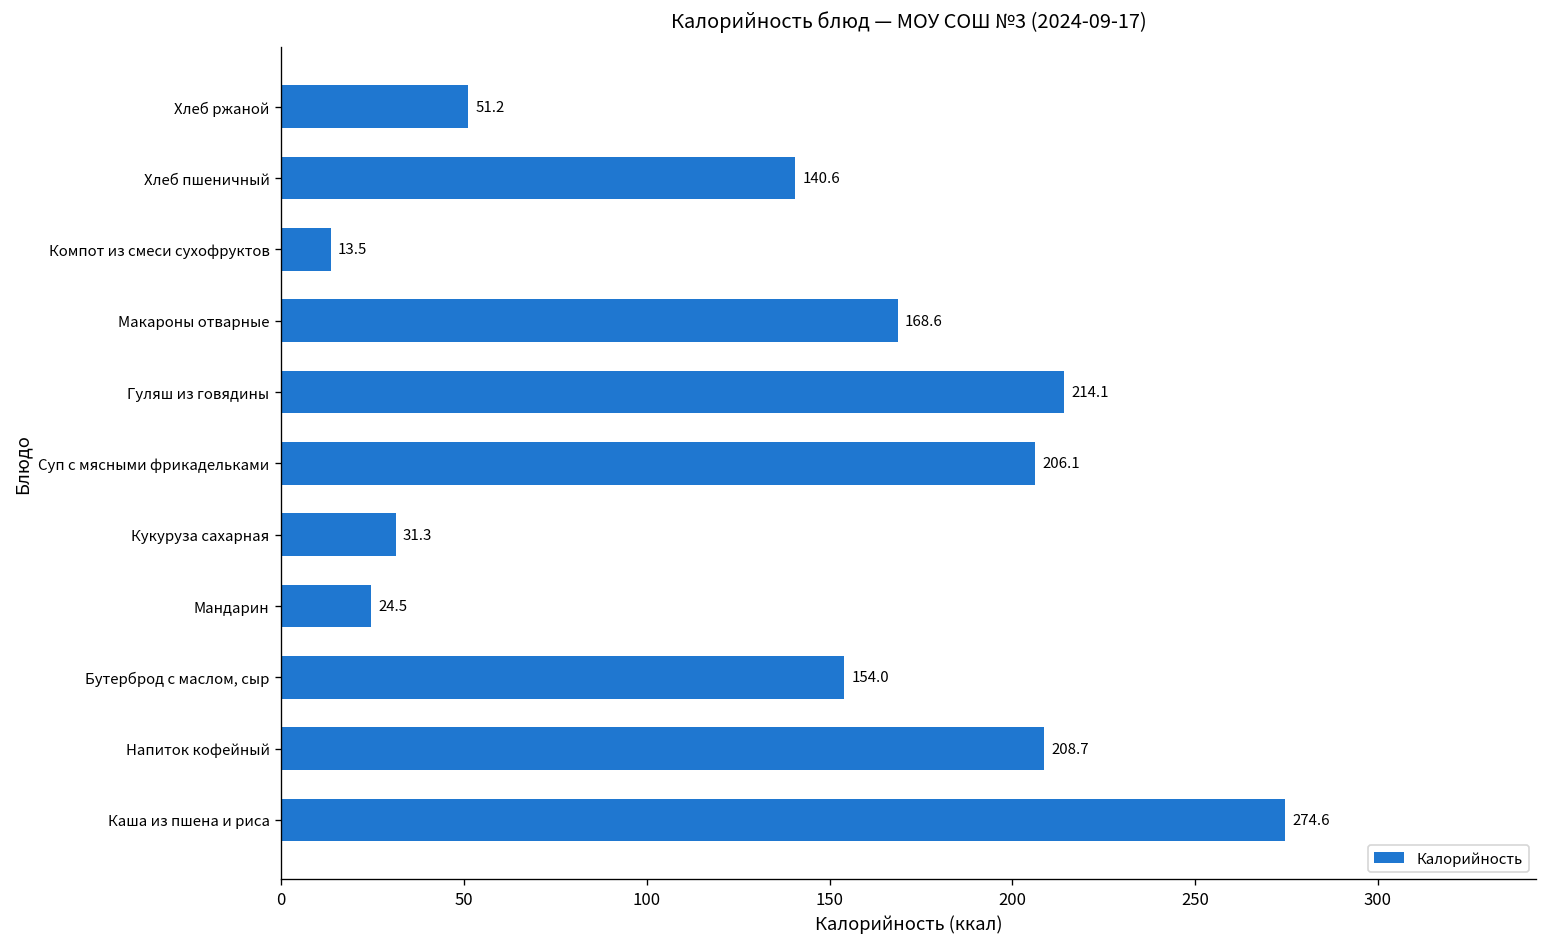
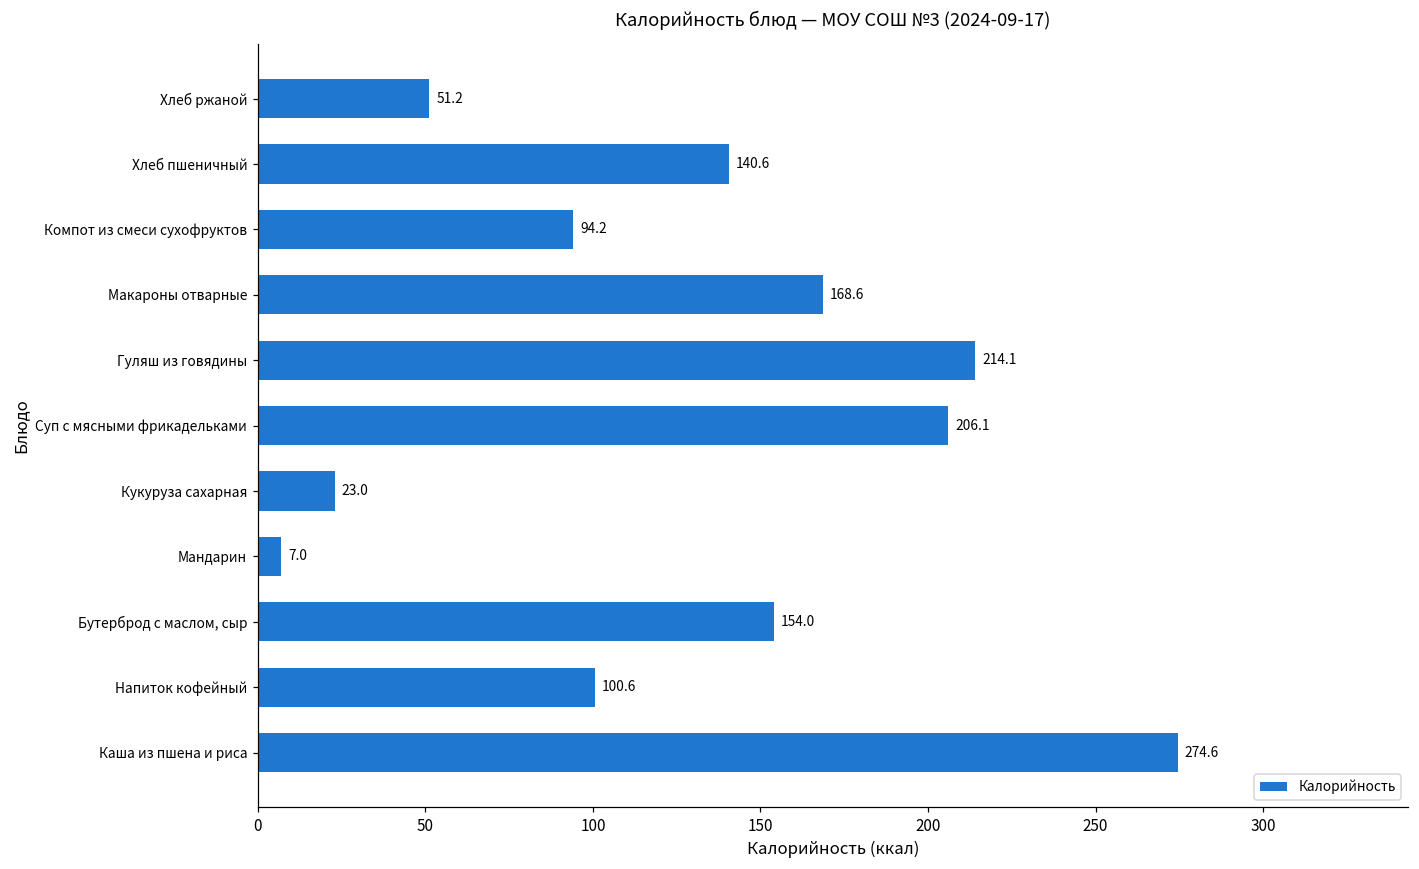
  {
    "Хлеб ржаной": 51.2,
    "Хлеб пшеничный": 140.6,
-   "Компот из смеси сухофруктов": 13.5,
+   "Компот из смеси сухофруктов": 94.2,
    "Макароны отварные": 168.6,
    "Гуляш из говядины": 214.1,
    "Суп с мясными фрикадельками": 206.1,
-   "Кукуруза сахарная": 31.3,
-   "Мандарин": 24.5,
+   "Кукуруза сахарная": 23.0,
+   "Мандарин": 7.0,
    "Бутерброд с маслом, сыр": 154.0,
-   "Напиток кофейный": 208.7,
+   "Напиток кофейный": 100.6,
    "Каша из пшена и риса": 274.6
  }
